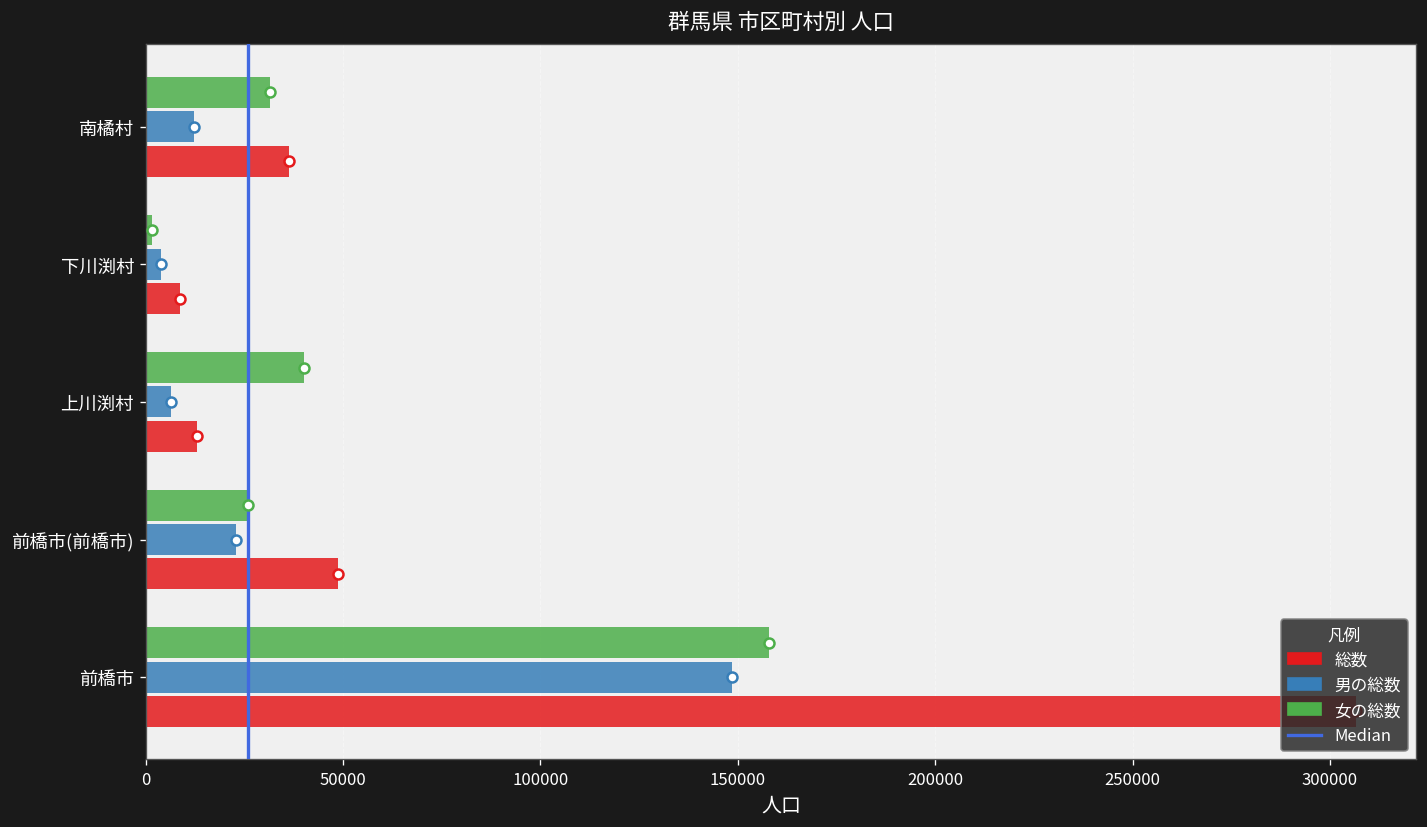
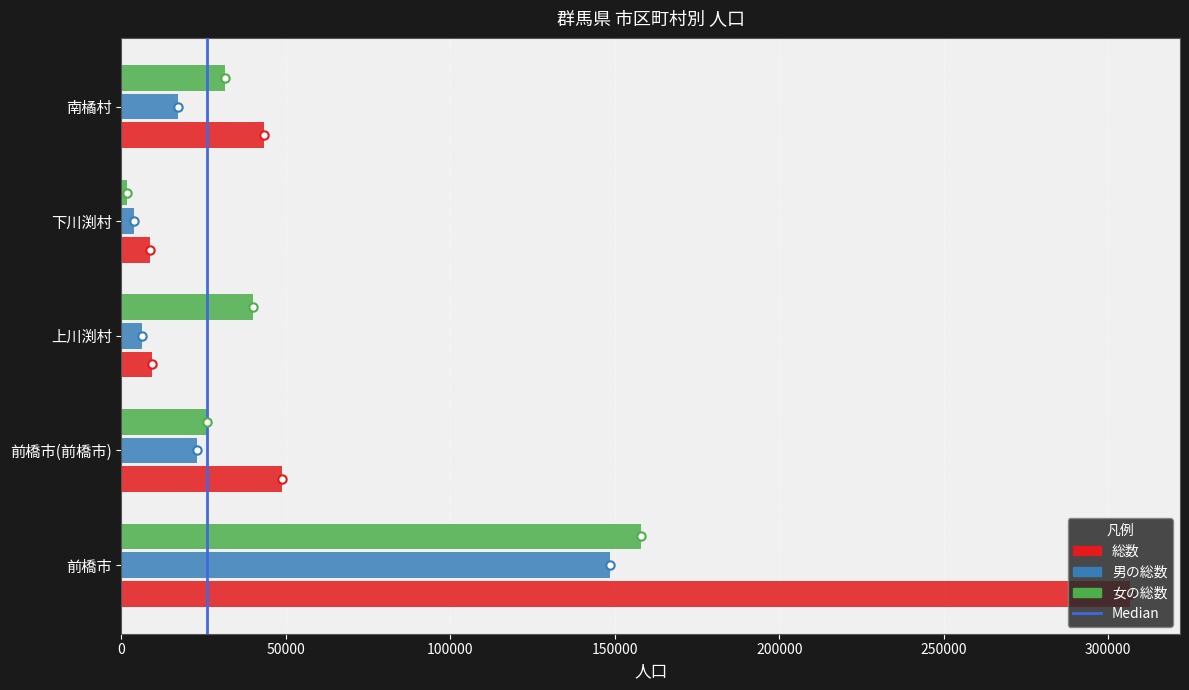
  {
    "総数": {
-     "南橘村": 36000,
+     "南橘村": 43000,
      "下川渕村": 9000,
-     "上川渕村": 13000,
+     "上川渕村": 9000,
      "前橋市(前橋市)": 49000
    },
    "男の総数": {
-     "南橘村": 12000,
+     "南橘村": 17000,
      "下川渕村": 4000,
      "上川渕村": 6000,
      "前橋市(前橋市)": 23000,
      "前橋市": 148000
    },
    "女の総数": {
      "南橘村": 32000,
      "下川渕村": 2000,
      "上川渕村": 40000,
      "前橋市(前橋市)": 26000,
      "前橋市": 158000
    }
  }
